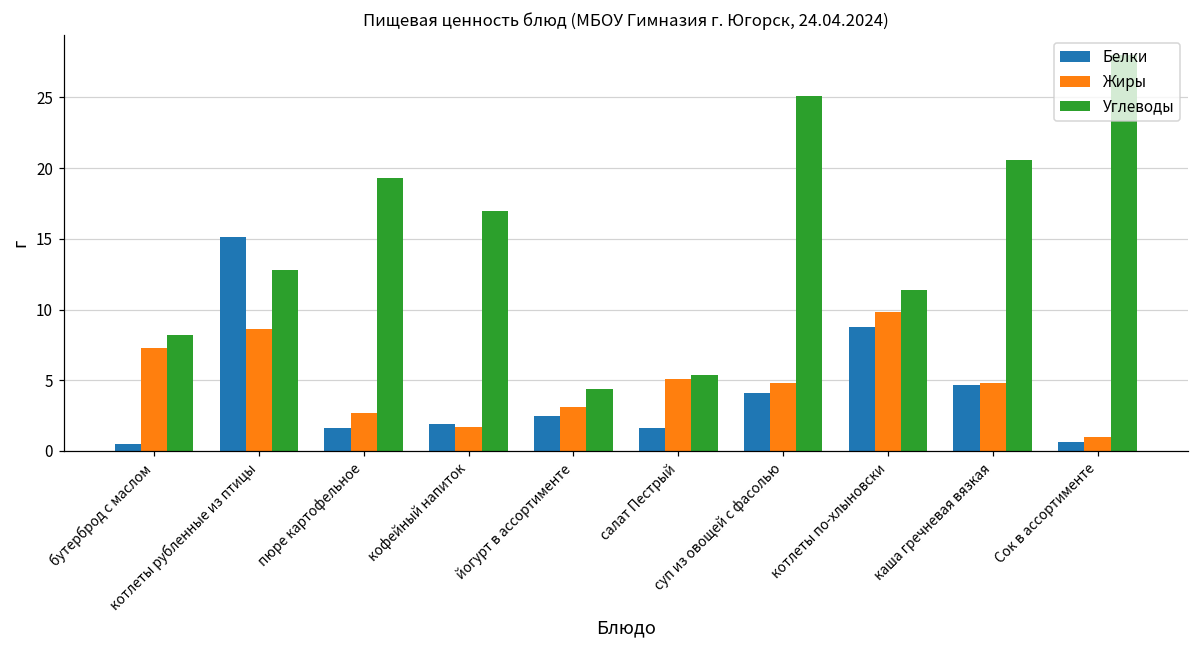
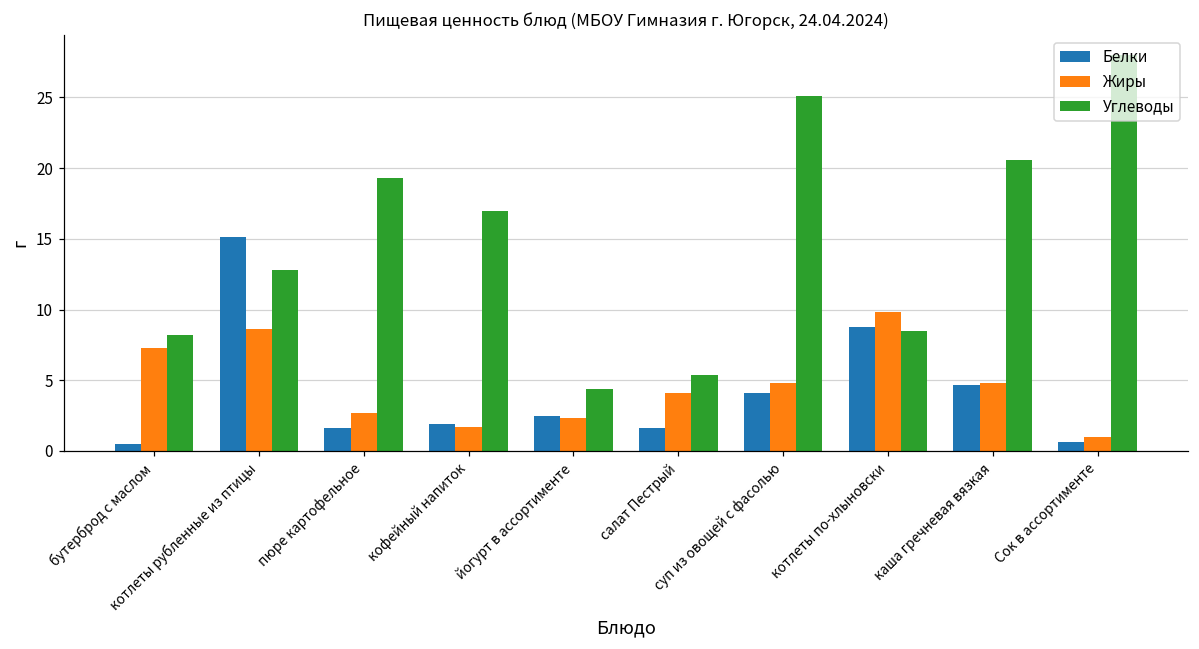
  {
    "Белки": {
      "бутерброд с маслом": 0.5,
      "котлеты рубленные из птицы": 15.1,
      "пюре картофельное": 1.6,
      "кофейный напиток": 1.9,
      "йогурт в ассортименте": 2.5,
      "салат Пестрый": 1.6,
      "суп из овощей с фасолью": 4.1,
      "котлеты по-хлыновски": 8.8,
      "каша гречневая вязкая": 4.7,
      "Сок в ассортименте": 0.6
    },
    "Жиры": {
      "бутерброд с маслом": 7.3,
      "котлеты рубленные из птицы": 8.6,
      "пюре картофельное": 2.7,
      "кофейный напиток": 1.7,
-     "йогурт в ассортименте": 3.1,
-     "салат Пестрый": 5.1,
+     "йогурт в ассортименте": 2.3,
+     "салат Пестрый": 4.1,
      "суп из овощей с фасолью": 4.8,
      "котлеты по-хлыновски": 9.8,
      "каша гречневая вязкая": 4.8,
      "Сок в ассортименте": 1.0
    },
    "Углеводы": {
      "бутерброд с маслом": 8.2,
      "котлеты рубленные из птицы": 12.8,
      "пюре картофельное": 19.3,
      "кофейный напиток": 17.0,
      "йогурт в ассортименте": 4.4,
      "салат Пестрый": 5.4,
      "суп из овощей с фасолью": 25.1,
-     "котлеты по-хлыновски": 11.4,
+     "котлеты по-хлыновски": 8.5,
      "каша гречневая вязкая": 20.6
    }
  }
